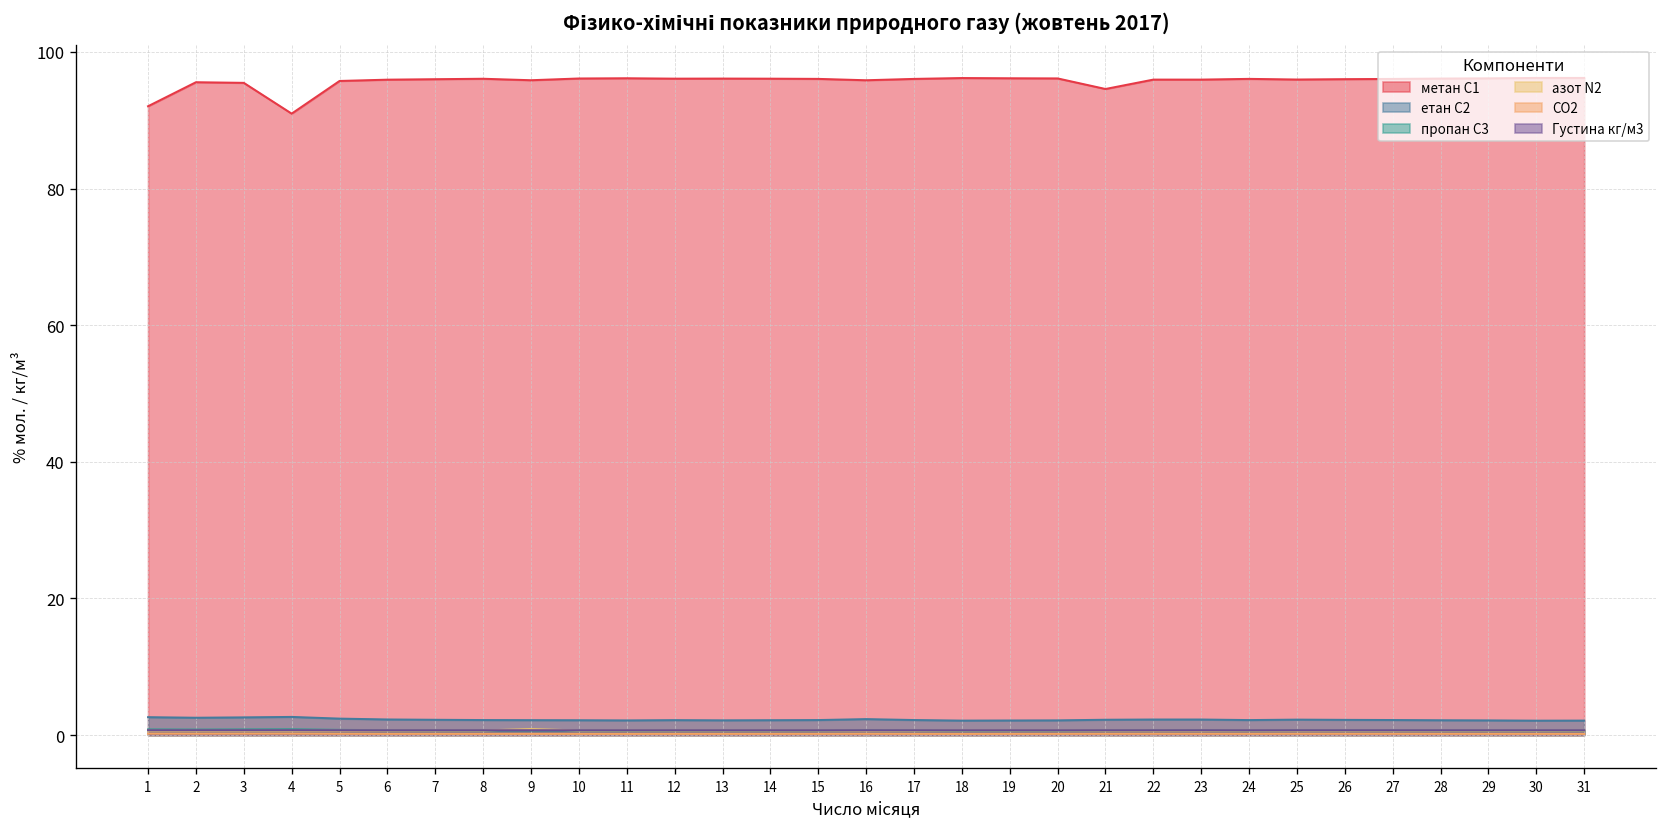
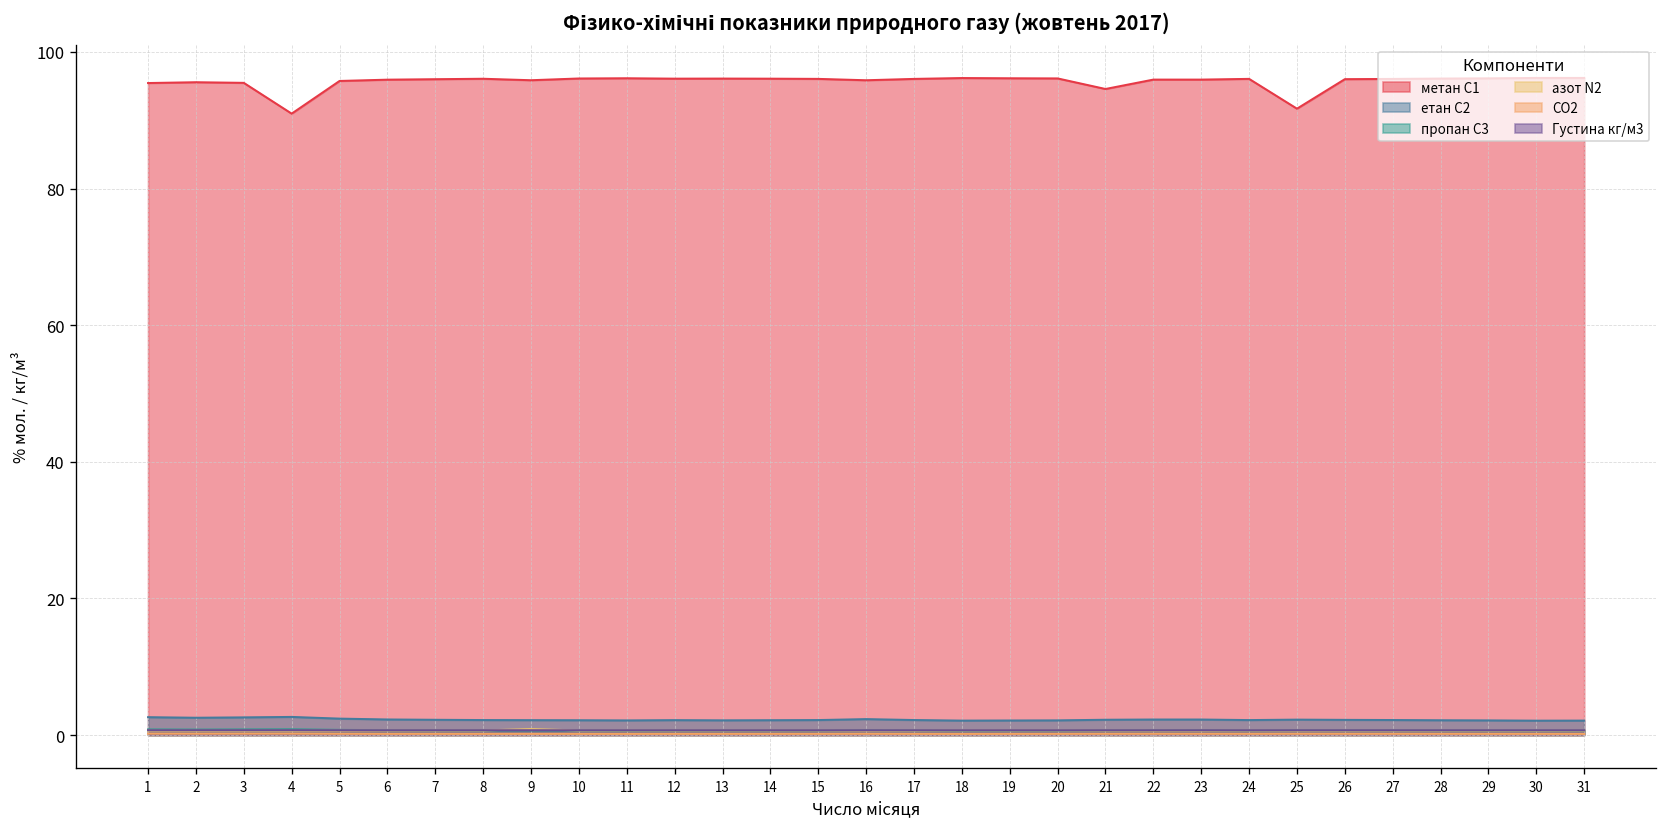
  {
    "метан С1": {
-     "1": 92,
+     "1": 95,
      "2": 96,
      "3": 95,
      "4": 91,
      "5": 96,
      "6": 96,
      "7": 96,
      "8": 96,
      "9": 96,
      "10": 96,
      "11": 96,
      "12": 96,
      "13": 96,
      "14": 96,
      "15": 96,
      "16": 96,
      "17": 96,
      "18": 96,
      "19": 96,
      "20": 96,
      "21": 95,
      "22": 96,
      "23": 96,
      "24": 96,
-     "25": 96,
+     "25": 92,
      "26": 96
    }
  }
